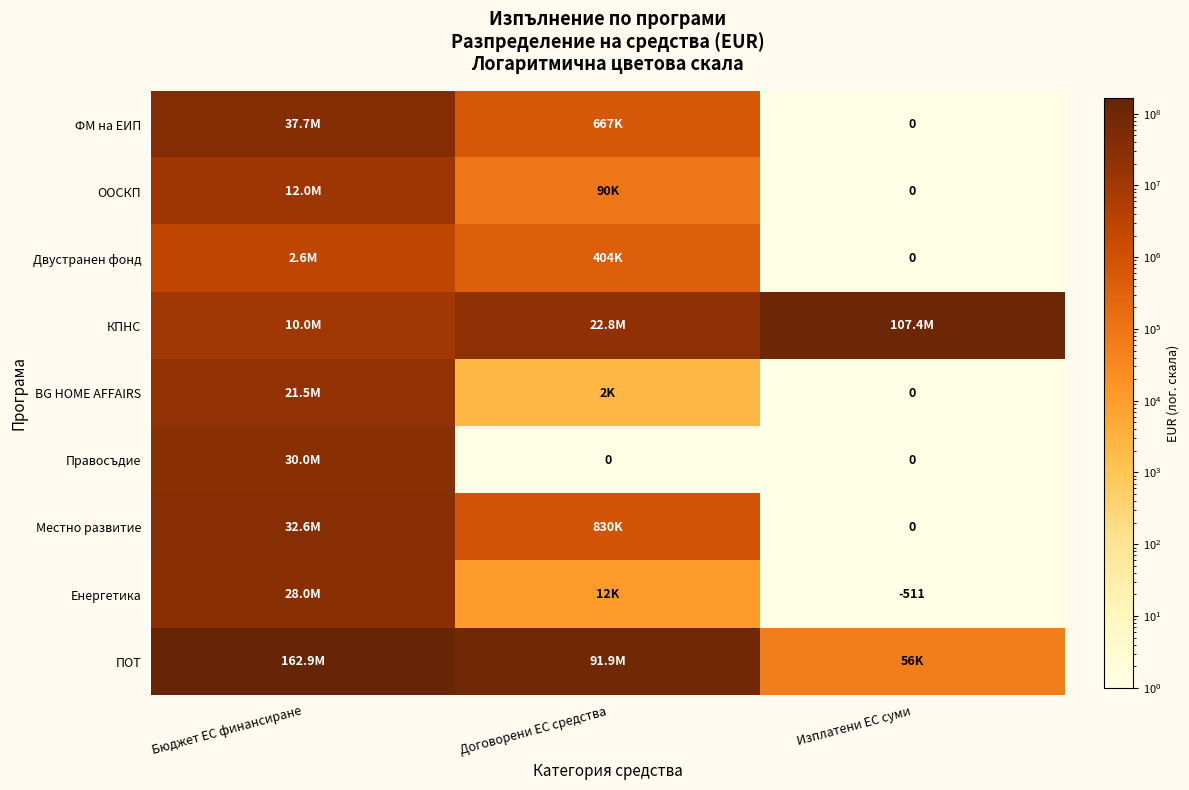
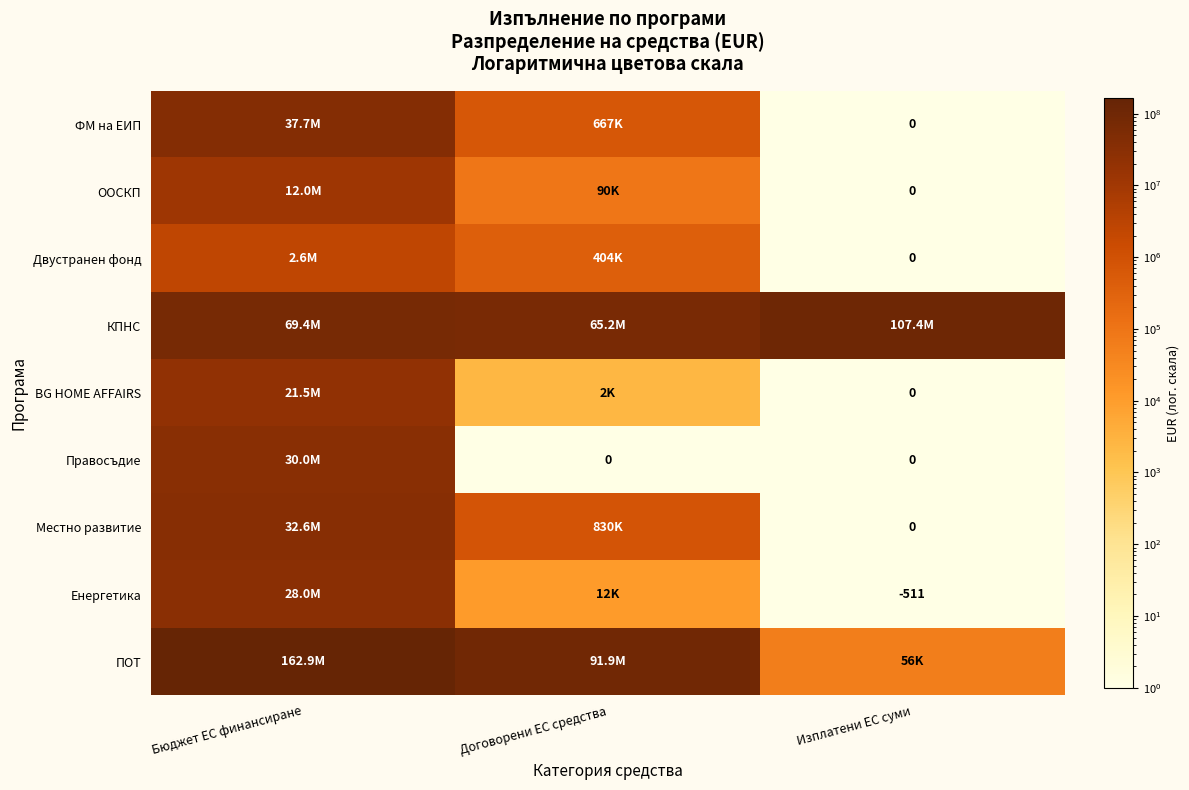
  {
    "ФМ на ЕИП": {
      "Бюджет ЕС финансиране": "37.7M",
      "Договорени ЕС средства": "667K",
      "Изплатени ЕС суми": "0"
    },
    "ООСКП": {
      "Бюджет ЕС финансиране": "12.0M",
      "Договорени ЕС средства": "90K",
      "Изплатени ЕС суми": "0"
    },
    "Двустранен фонд": {
      "Бюджет ЕС финансиране": "2.6M",
      "Договорени ЕС средства": "404K",
      "Изплатени ЕС суми": "0"
    },
    "КПНС": {
-     "Бюджет ЕС финансиране": "10.0M",
-     "Договорени ЕС средства": "22.8M",
+     "Бюджет ЕС финансиране": "69.4M",
+     "Договорени ЕС средства": "65.2M",
      "Изплатени ЕС суми": "107.4M"
    },
    "BG HOME AFFAIRS": {
      "Бюджет ЕС финансиране": "21.5M",
      "Договорени ЕС средства": "2K",
      "Изплатени ЕС суми": "0"
    },
    "Правосъдие": {
      "Бюджет ЕС финансиране": "30.0M",
      "Договорени ЕС средства": "0",
      "Изплатени ЕС суми": "0"
    },
    "Местно развитие": {
      "Бюджет ЕС финансиране": "32.6M",
      "Договорени ЕС средства": "830K",
      "Изплатени ЕС суми": "0"
    },
    "Енергетика": {
      "Бюджет ЕС финансиране": "28.0M",
      "Договорени ЕС средства": "12K",
      "Изплатени ЕС суми": "-511"
    },
    "ПОТ": {
      "Бюджет ЕС финансиране": "162.9M",
      "Договорени ЕС средства": "91.9M",
      "Изплатени ЕС суми": "56K"
    }
  }
